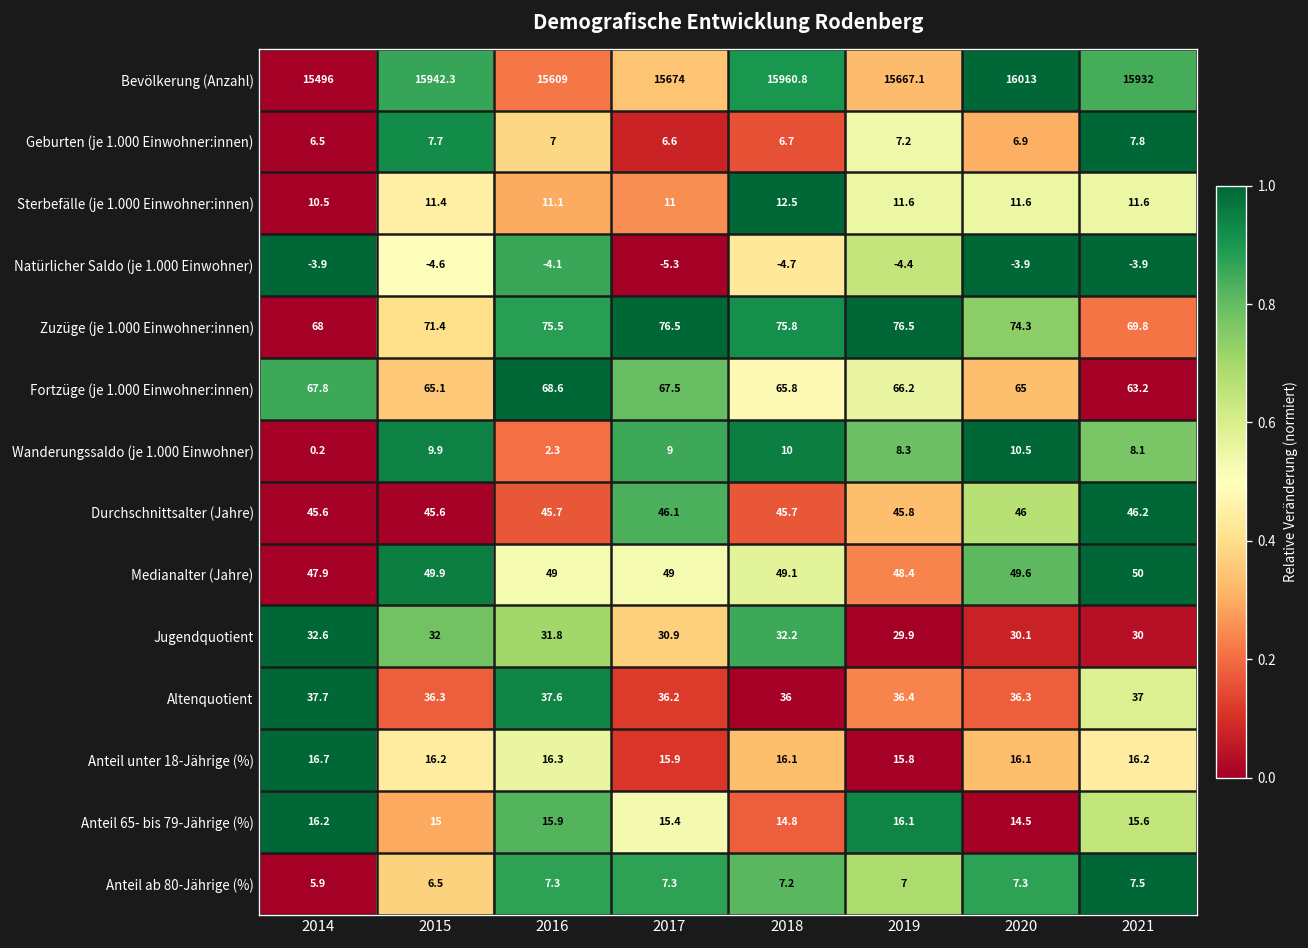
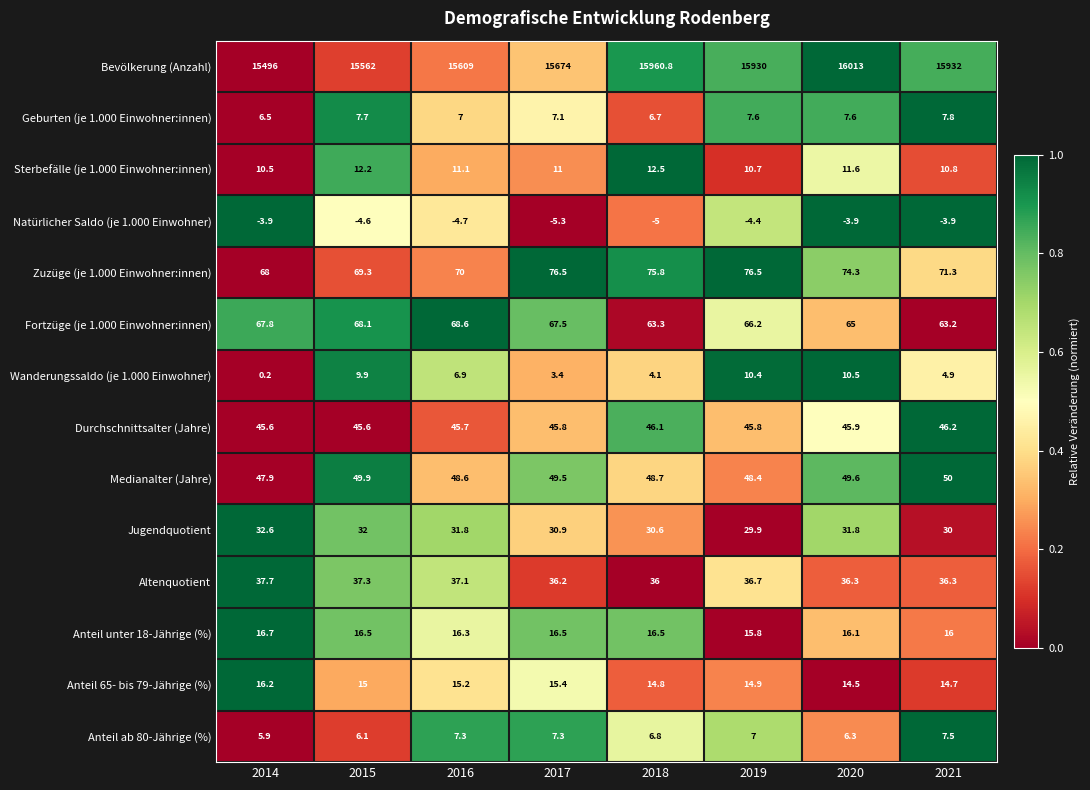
  {
    "Bevölkerung (Anzahl)": {
      "2014": 15496,
-     "2015": 15942.3,
+     "2015": 15562,
      "2016": 15609,
      "2017": 15674,
      "2018": 15960.8,
-     "2019": 15667.1,
+     "2019": 15930,
      "2020": 16013,
      "2021": 15932
    },
    "Geburten (je 1.000 Einwohner:innen)": {
      "2014": 6.5,
      "2015": 7.7,
      "2016": 7,
-     "2017": 6.6,
+     "2017": 7.1,
      "2018": 6.7,
-     "2019": 7.2,
-     "2020": 6.9,
+     "2019": 7.6,
+     "2020": 7.6,
      "2021": 7.8
    },
    "Sterbefälle (je 1.000 Einwohner:innen)": {
      "2014": 10.5,
-     "2015": 11.4,
+     "2015": 12.2,
      "2016": 11.1,
      "2017": 11,
      "2018": 12.5,
-     "2019": 11.6,
+     "2019": 10.7,
      "2020": 11.6,
-     "2021": 11.6
+     "2021": 10.8
    },
    "Natürlicher Saldo (je 1.000 Einwohner)": {
      "2014": -3.9,
      "2015": -4.6,
-     "2016": -4.1,
+     "2016": -4.7,
      "2017": -5.3,
-     "2018": -4.7,
+     "2018": -5,
      "2019": -4.4,
      "2020": -3.9,
      "2021": -3.9
    },
    "Zuzüge (je 1.000 Einwohner:innen)": {
      "2014": 68,
-     "2015": 71.4,
-     "2016": 75.5,
+     "2015": 69.3,
+     "2016": 70,
      "2017": 76.5,
      "2018": 75.8,
      "2019": 76.5,
      "2020": 74.3,
-     "2021": 69.8
+     "2021": 71.3
    },
    "Fortzüge (je 1.000 Einwohner:innen)": {
      "2014": 67.8,
-     "2015": 65.1,
+     "2015": 68.1,
      "2016": 68.6,
      "2017": 67.5,
-     "2018": 65.8,
+     "2018": 63.3,
      "2019": 66.2,
      "2020": 65,
      "2021": 63.2
    },
    "Wanderungssaldo (je 1.000 Einwohner)": {
      "2014": 0.2,
      "2015": 9.9,
-     "2016": 2.3,
-     "2017": 9,
-     "2018": 10,
-     "2019": 8.3,
+     "2016": 6.9,
+     "2017": 3.4,
+     "2018": 4.1,
+     "2019": 10.4,
      "2020": 10.5,
-     "2021": 8.1
+     "2021": 4.9
    },
    "Durchschnittsalter (Jahre)": {
      "2014": 45.6,
      "2015": 45.6,
      "2016": 45.7,
-     "2017": 46.1,
-     "2018": 45.7,
+     "2017": 45.8,
+     "2018": 46.1,
      "2019": 45.8,
-     "2020": 46,
+     "2020": 45.9,
      "2021": 46.2
    },
    "Medianalter (Jahre)": {
      "2014": 47.9,
      "2015": 49.9,
-     "2016": 49,
-     "2017": 49,
-     "2018": 49.1,
+     "2016": 48.6,
+     "2017": 49.5,
+     "2018": 48.7,
      "2019": 48.4,
      "2020": 49.6,
      "2021": 50
    },
    "Jugendquotient": {
      "2014": 32.6,
      "2015": 32,
      "2016": 31.8,
      "2017": 30.9,
-     "2018": 32.2,
+     "2018": 30.6,
      "2019": 29.9,
-     "2020": 30.1,
+     "2020": 31.8,
      "2021": 30
    },
    "Altenquotient": {
      "2014": 37.7,
-     "2015": 36.3,
-     "2016": 37.6,
+     "2015": 37.3,
+     "2016": 37.1,
      "2017": 36.2,
      "2018": 36,
-     "2019": 36.4,
+     "2019": 36.7,
      "2020": 36.3,
-     "2021": 37
+     "2021": 36.3
    },
    "Anteil unter 18-Jährige (%)": {
      "2014": 16.7,
-     "2015": 16.2,
+     "2015": 16.5,
      "2016": 16.3,
-     "2017": 15.9,
-     "2018": 16.1,
+     "2017": 16.5,
+     "2018": 16.5,
      "2019": 15.8,
      "2020": 16.1,
-     "2021": 16.2
+     "2021": 16
    },
    "Anteil 65- bis 79-Jährige (%)": {
      "2014": 16.2,
      "2015": 15,
-     "2016": 15.9,
+     "2016": 15.2,
      "2017": 15.4,
      "2018": 14.8,
-     "2019": 16.1,
+     "2019": 14.9,
      "2020": 14.5,
-     "2021": 15.6
+     "2021": 14.7
    },
    "Anteil ab 80-Jährige (%)": {
      "2014": 5.9,
-     "2015": 6.5,
+     "2015": 6.1,
      "2016": 7.3,
      "2017": 7.3,
-     "2018": 7.2,
+     "2018": 6.8,
      "2019": 7,
-     "2020": 7.3,
+     "2020": 6.3,
      "2021": 7.5
    }
  }
